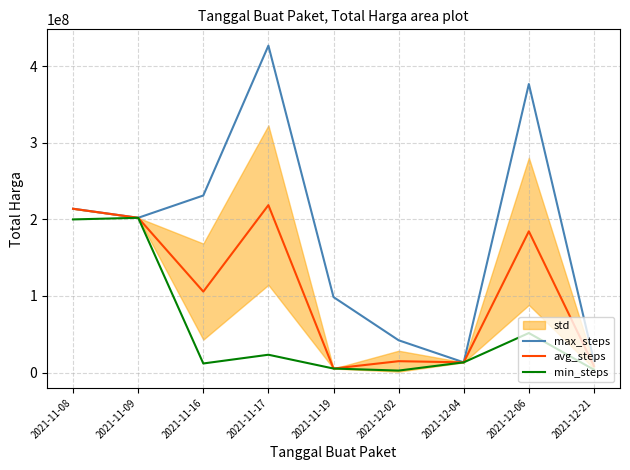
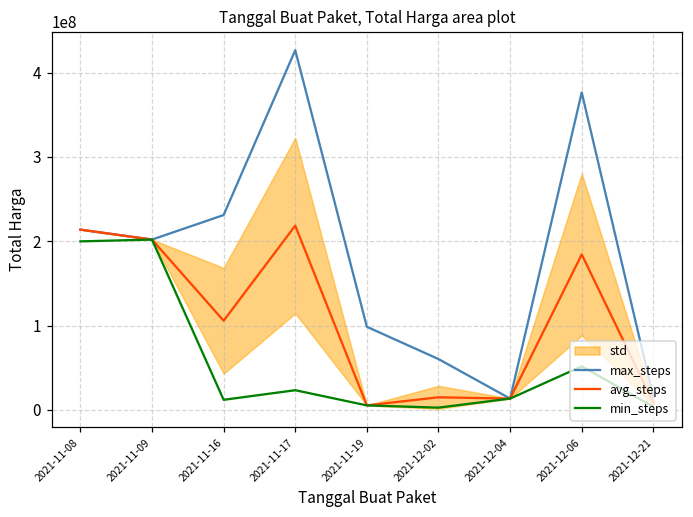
  {
    "max_steps": {
      "2021-11-16": 230000000,
      "2021-11-17": 430000000,
      "2021-11-19": 100000000,
-     "2021-12-02": 40000000,
+     "2021-12-02": 60000000,
      "2021-12-06": 380000000
    },
    "avg_steps": {
      "2021-11-16": 110000000,
      "2021-11-17": 220000000,
      "2021-12-02": 10000000,
      "2021-12-06": 180000000
    },
    "min_steps": {
      "2021-11-08": 200000000,
      "2021-11-16": 10000000,
      "2021-11-17": 20000000,
      "2021-12-02": 0
    }
  }
